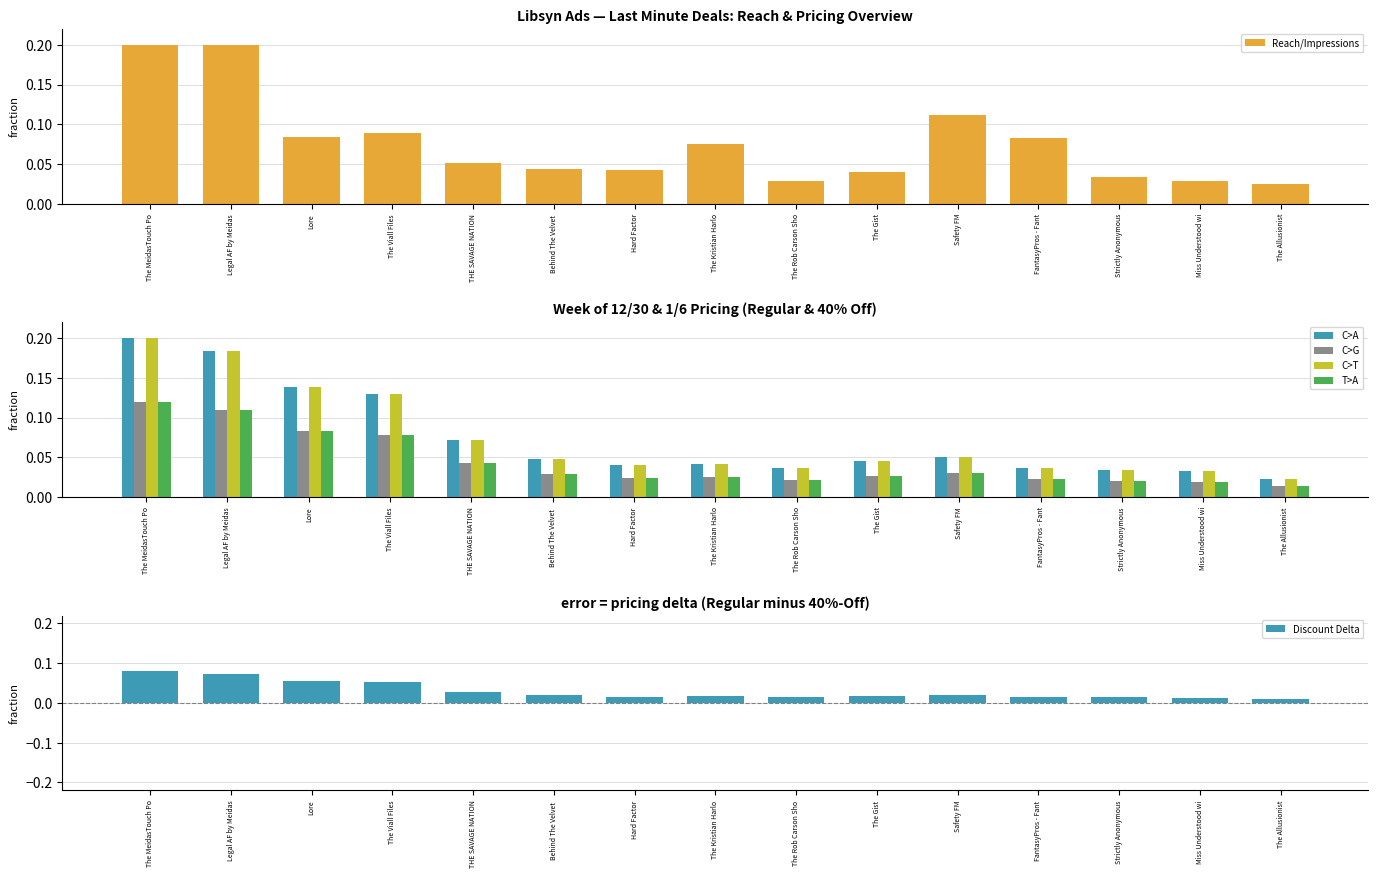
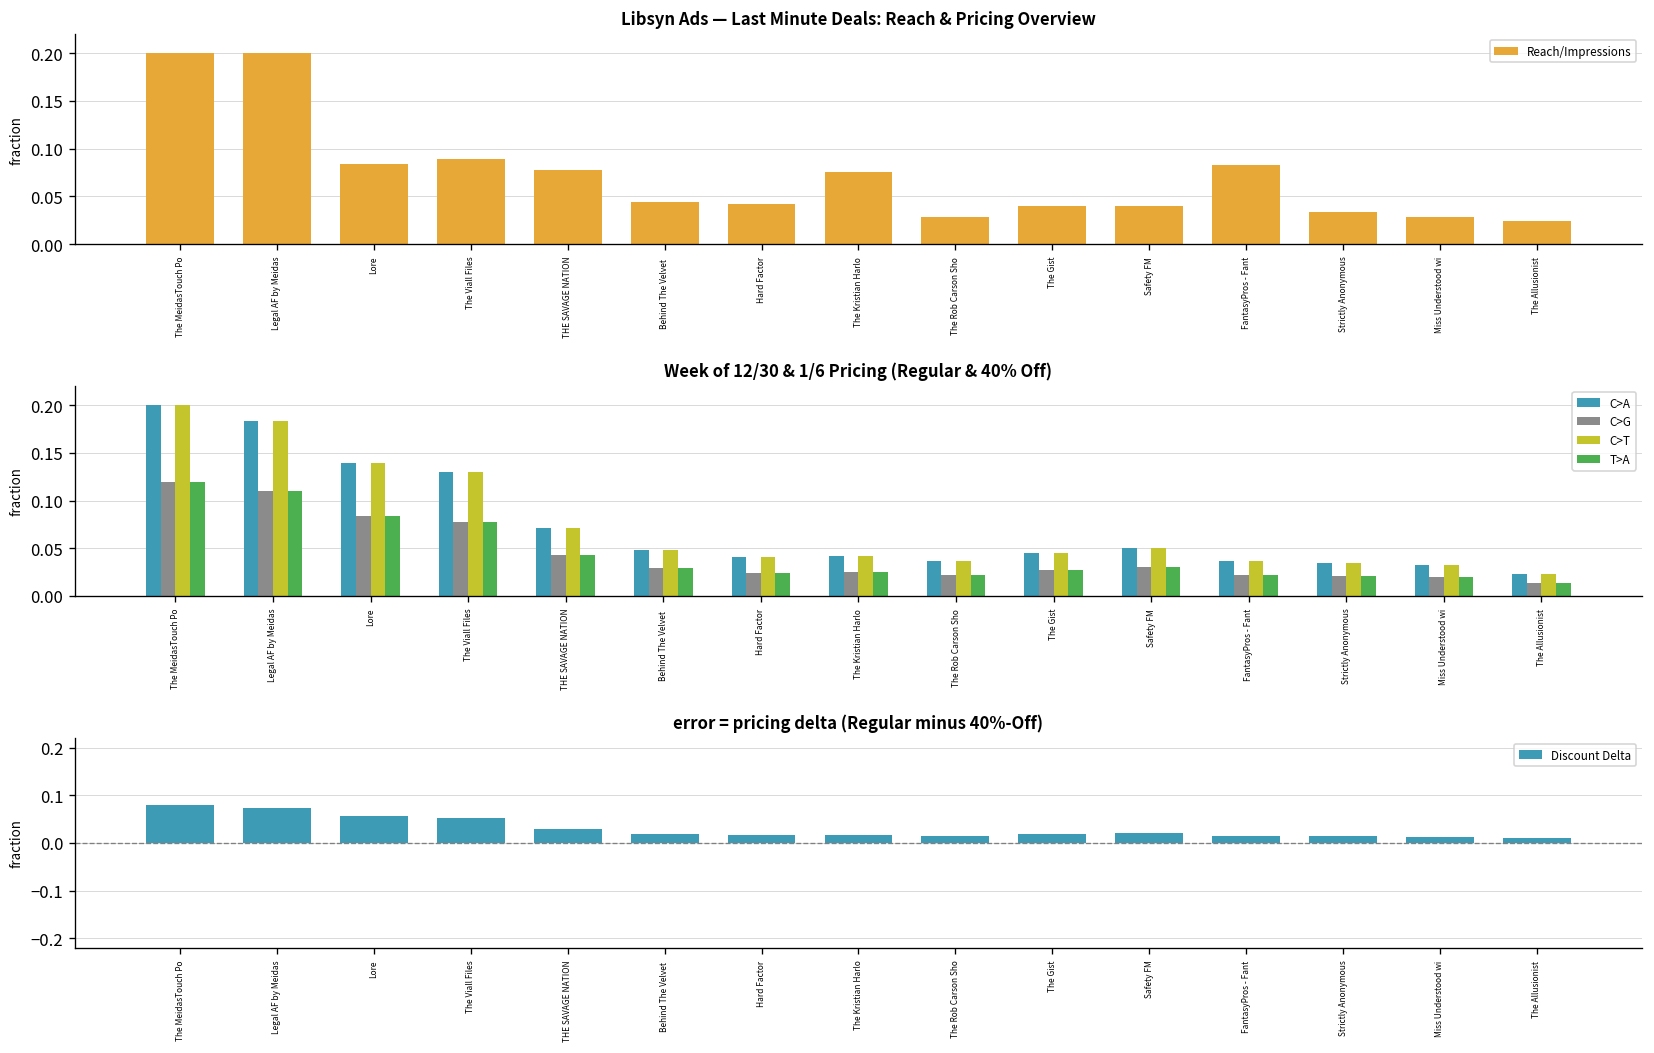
  {
    "Libsyn Ads — Last Minute Deals: Reach & Pricing Overview": {
      "The MeidasTouch Po": 0.20,
      "Legal AF by Meidas": 0.20,
      "Lore": 0.08,
      "The Viall Files": 0.09,
-     "THE SAVAGE NATION": 0.05,
+     "THE SAVAGE NATION": 0.08,
      "Behind The Velvet": 0.04,
      "Hard Factor": 0.04,
      "The Kristian Harlo": 0.08,
      "The Rob Carson Sho": 0.03,
      "The Gist": 0.04,
-     "Safety FM": 0.11,
+     "Safety FM": 0.04,
      "FantasyPros - Fant": 0.08,
      "Strictly Anonymous": 0.03,
      "Miss Understood wi": 0.03,
      "The Allusionist": 0.02
    },
    "error = pricing delta (Regular minus 40%-Off)": {
      "The MeidasTouch Po": 0.08,
      "Legal AF by Meidas": 0.07,
      "Lore": 0.06,
      "The Viall Files": 0.05,
      "THE SAVAGE NATION": 0.03,
      "Behind The Velvet": 0.02,
      "Hard Factor": 0.02,
      "The Kristian Harlo": 0.02,
      "The Rob Carson Sho": 0.01,
      "The Gist": 0.02,
      "Safety FM": 0.02,
      "FantasyPros - Fant": 0.01,
      "Strictly Anonymous": 0.01,
      "Miss Understood wi": 0.01,
      "The Allusionist": 0.01
    }
  }
